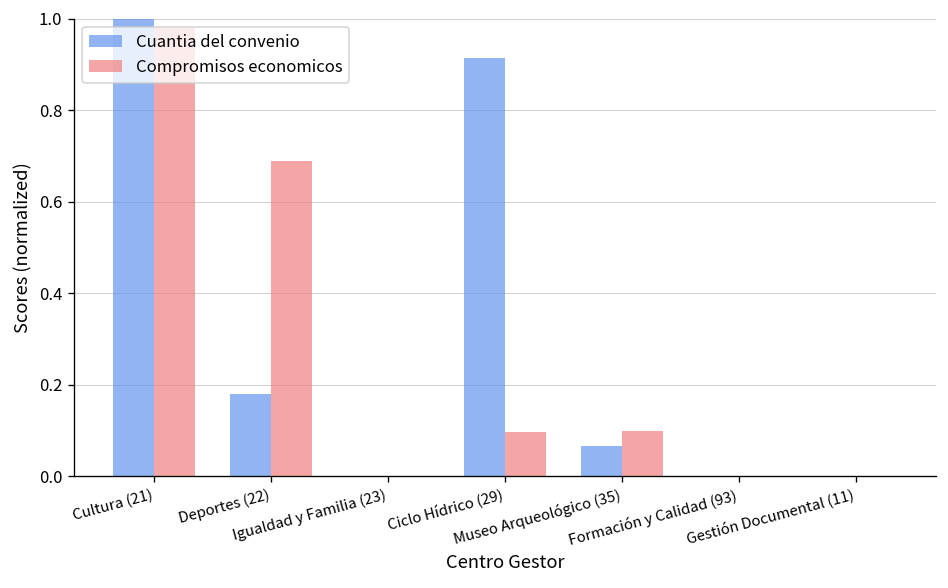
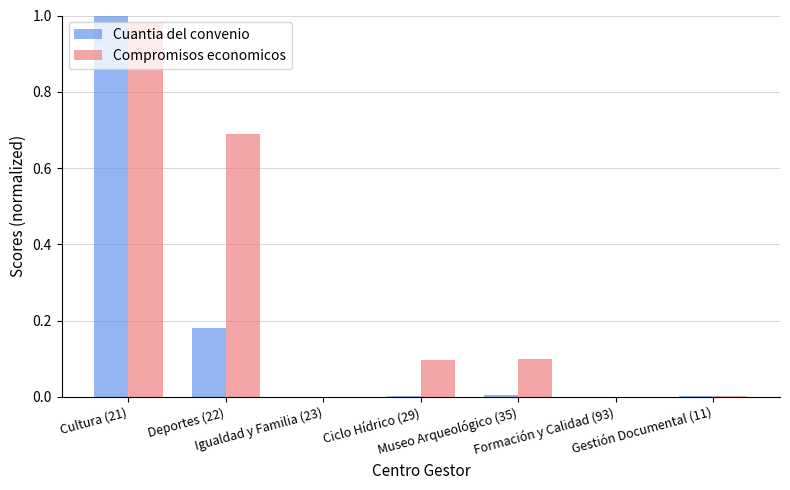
  {
    "Cuantia del convenio": {
      "Cultura (21)": 1.00,
      "Deportes (22)": 0.18,
-     "Ciclo Hídrico (29)": 0.91,
-     "Museo Arqueológico (35)": 0.07
+     "Ciclo Hídrico (29)": 0.00,
+     "Museo Arqueológico (35)": 0.00
    },
    "Compromisos economicos": {
      "Deportes (22)": 0.69,
      "Ciclo Hídrico (29)": 0.10,
      "Museo Arqueológico (35)": 0.10
    }
  }
